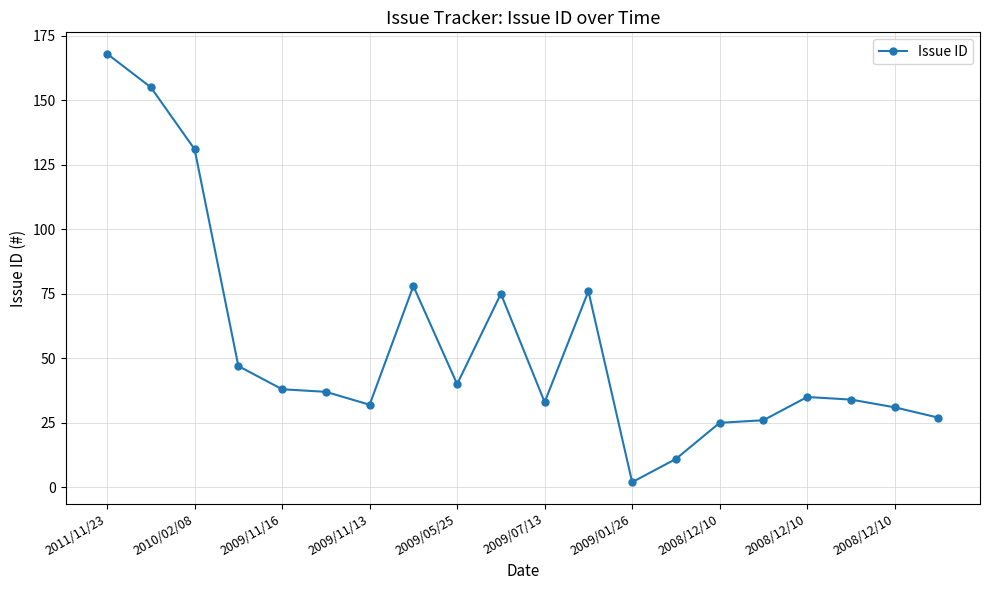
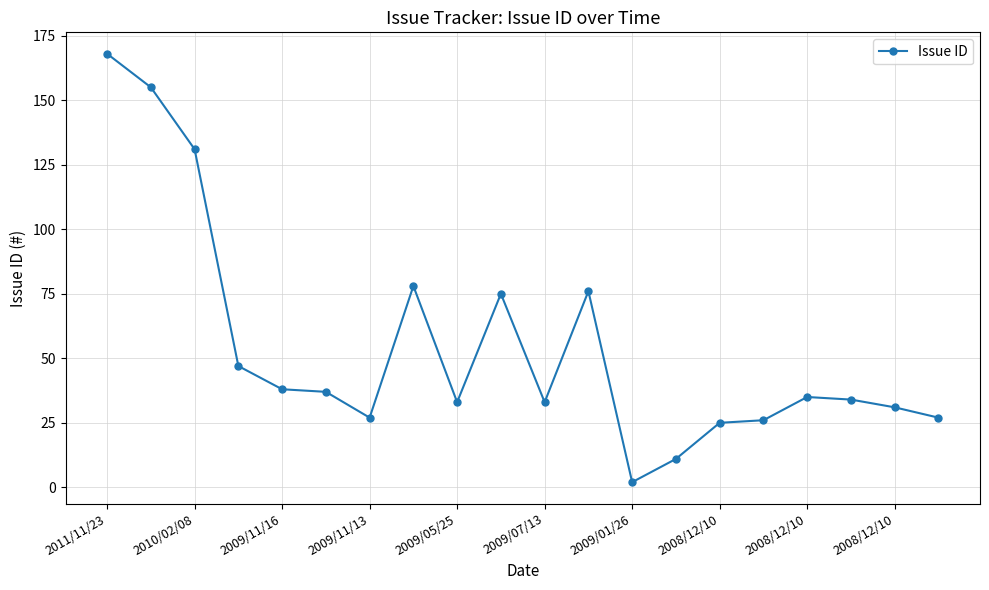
  {
    "2011/11/23": 168,
    "2010/02/08": 131,
-   "2009/11/13": 32,
-   "2009/05/25": 40,
+   "2009/11/13": 27,
+   "2009/05/25": 33,
    "2009/07/13": 33,
    "2009/01/26": 2
  }
